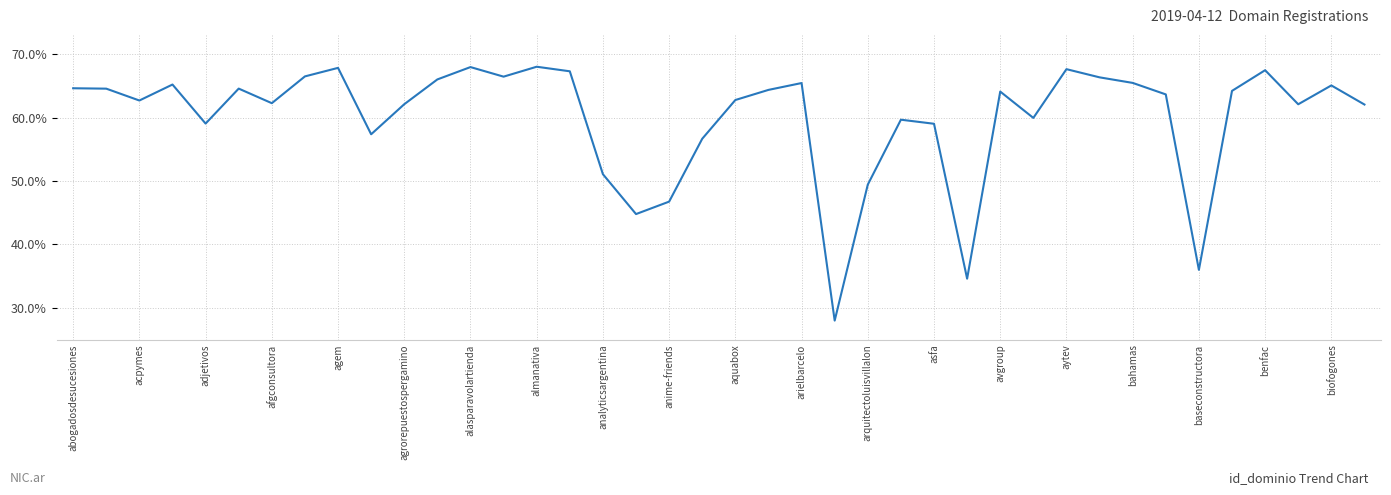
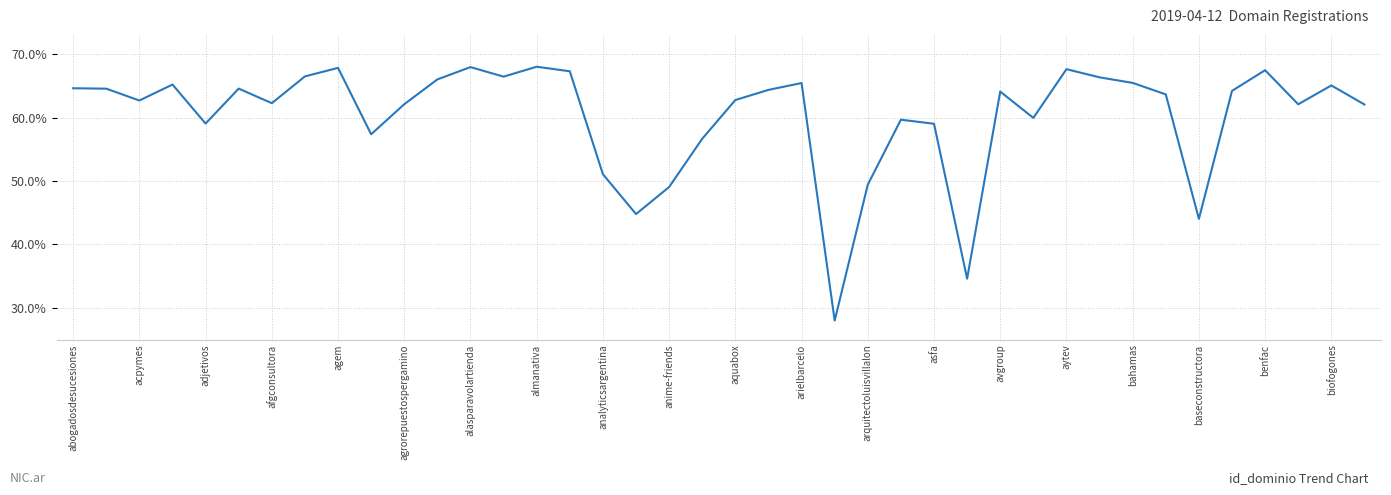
  {
    "abogadosdesucesiones": "65%",
    "acpymes": "63%",
    "adjetivos": "59%",
    "afgconsultora": "62%",
    "agem": "68%",
    "agrorepuestospergamino": "62%",
    "alasparavolartienda": "68%",
    "almanativa": "68%",
    "analyticsargentina": "51%",
-   "anime-friends": "47%",
+   "anime-friends": "49%",
    "aquabox": "63%",
    "arielbarcelo": "65%",
    "arquitectoluisvillalon": "49%",
    "asfa": "59%",
    "avgroup": "64%",
    "aytev": "68%",
    "bahamas": "65%",
-   "baseconstructora": "36%",
+   "baseconstructora": "44%",
    "benfac": "67%",
    "biofogones": "65%"
  }
